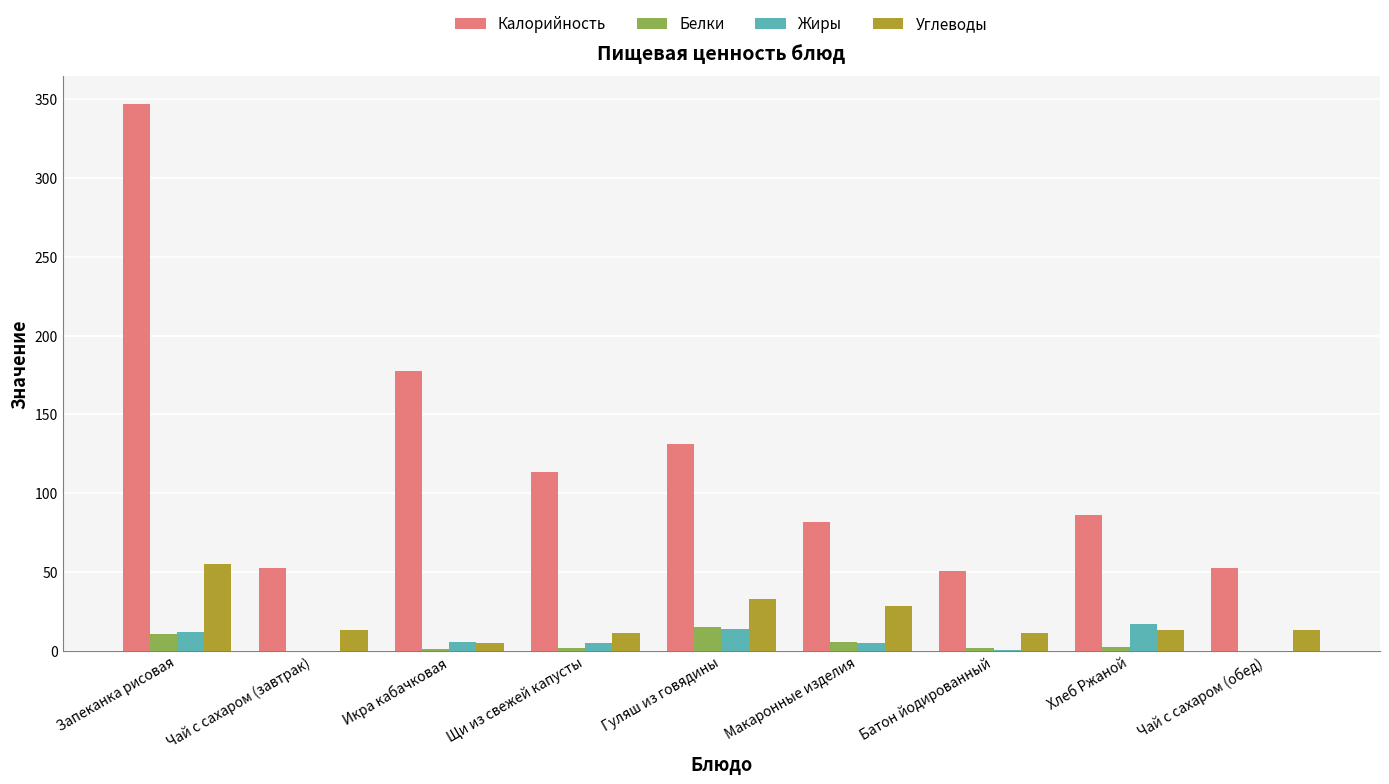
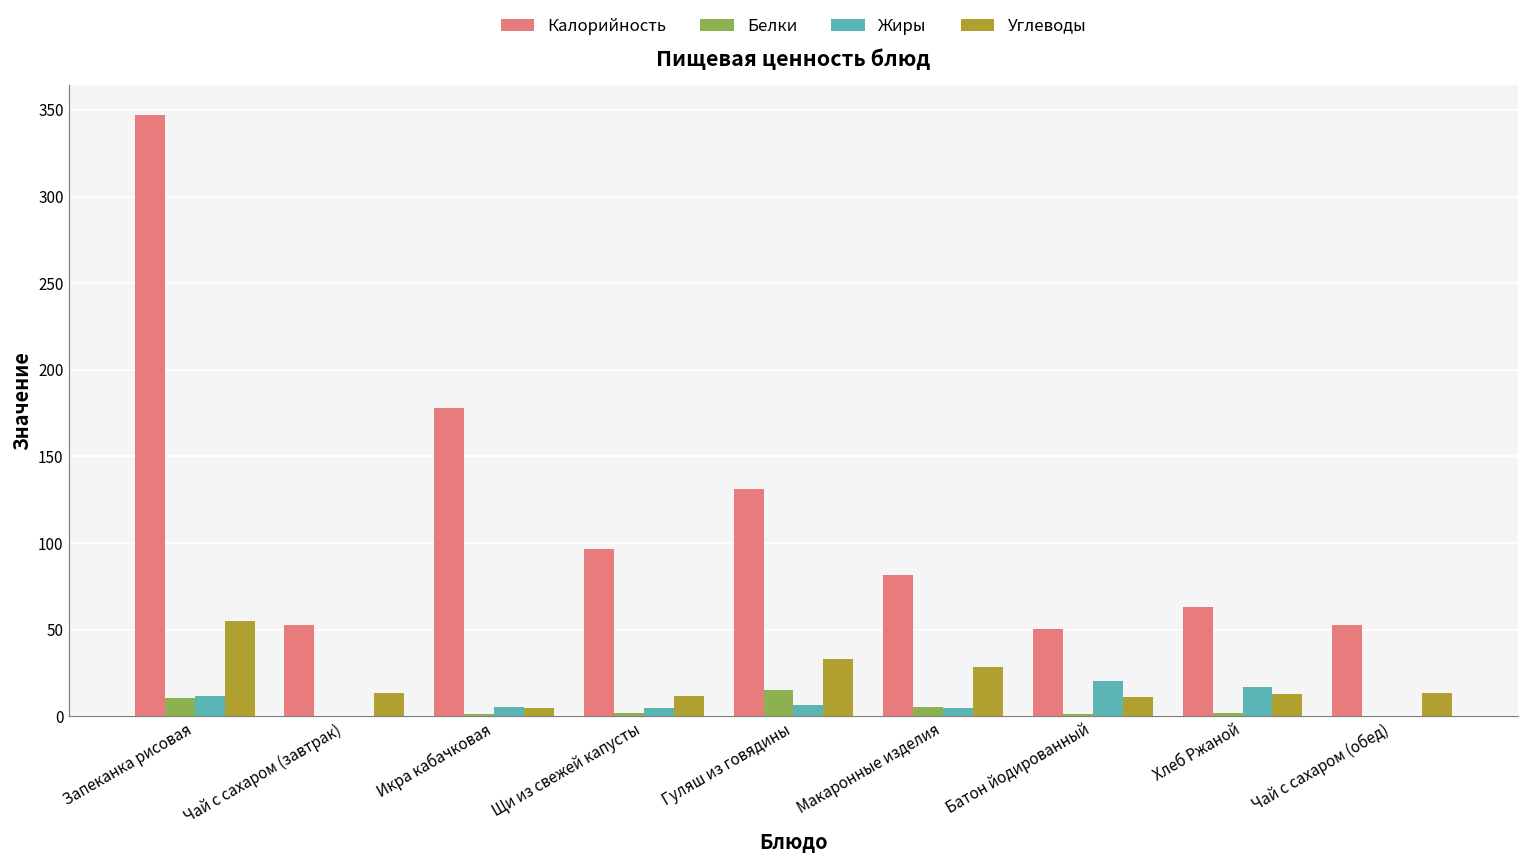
  {
    "Калорийность": {
      "Запеканка рисовая": 347,
      "Чай с сахаром (завтрак)": 53,
      "Икра кабачковая": 178,
-     "Щи из свежей капусты": 114,
+     "Щи из свежей капусты": 97,
      "Гуляш из говядины": 131,
      "Макаронные изделия": 81,
      "Батон йодированный": 50,
-     "Хлеб Ржаной": 86,
+     "Хлеб Ржаной": 63,
      "Чай с сахаром (обед)": 53
    },
    "Жиры": {
      "Запеканка рисовая": 12,
      "Чай с сахаром (завтрак)": 0,
      "Икра кабачковая": 5,
      "Щи из свежей капусты": 5,
-     "Гуляш из говядины": 14,
+     "Гуляш из говядины": 7,
      "Макаронные изделия": 5,
-     "Батон йодированный": 0,
+     "Батон йодированный": 20,
      "Хлеб Ржаной": 17,
      "Чай с сахаром (обед)": 0
    }
  }
